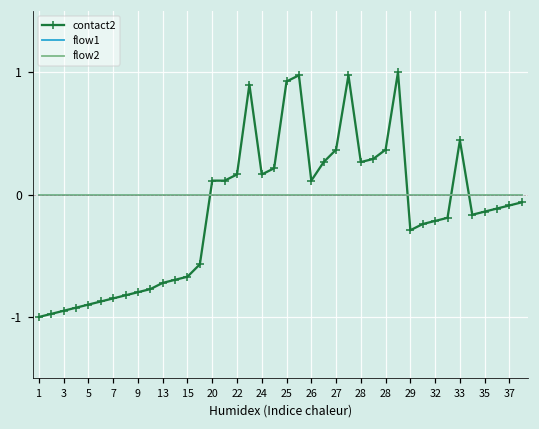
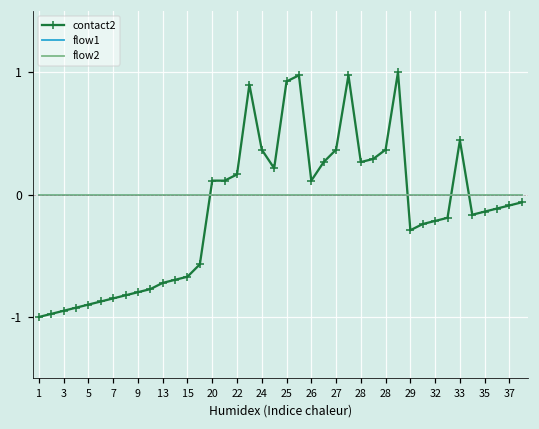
  {
    "contact2": {
      "20": 0.11,
      "22": 0.16,
-     "24": 0.16,
+     "24": 0.37,
      "26": 0.11,
      "32": -0.22
    },
    "flow2": {
      "20": 0.00,
      "22": 0.00,
      "24": 0.00,
      "26": 0.00,
      "32": 0.00
    }
  }
